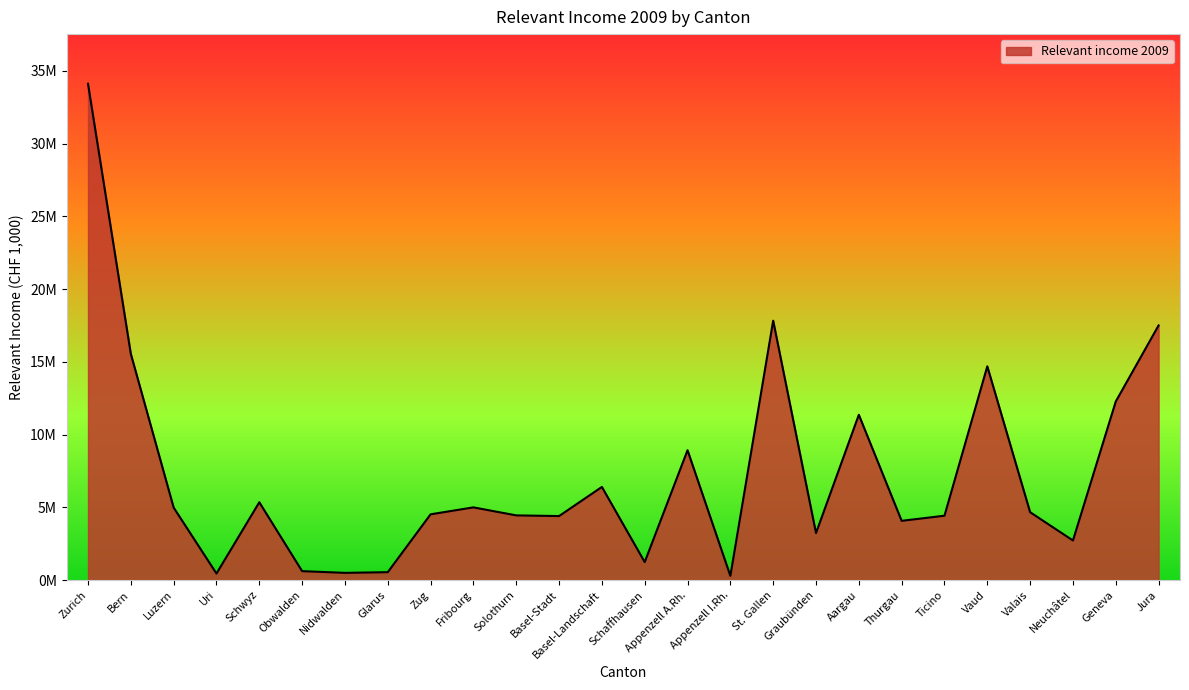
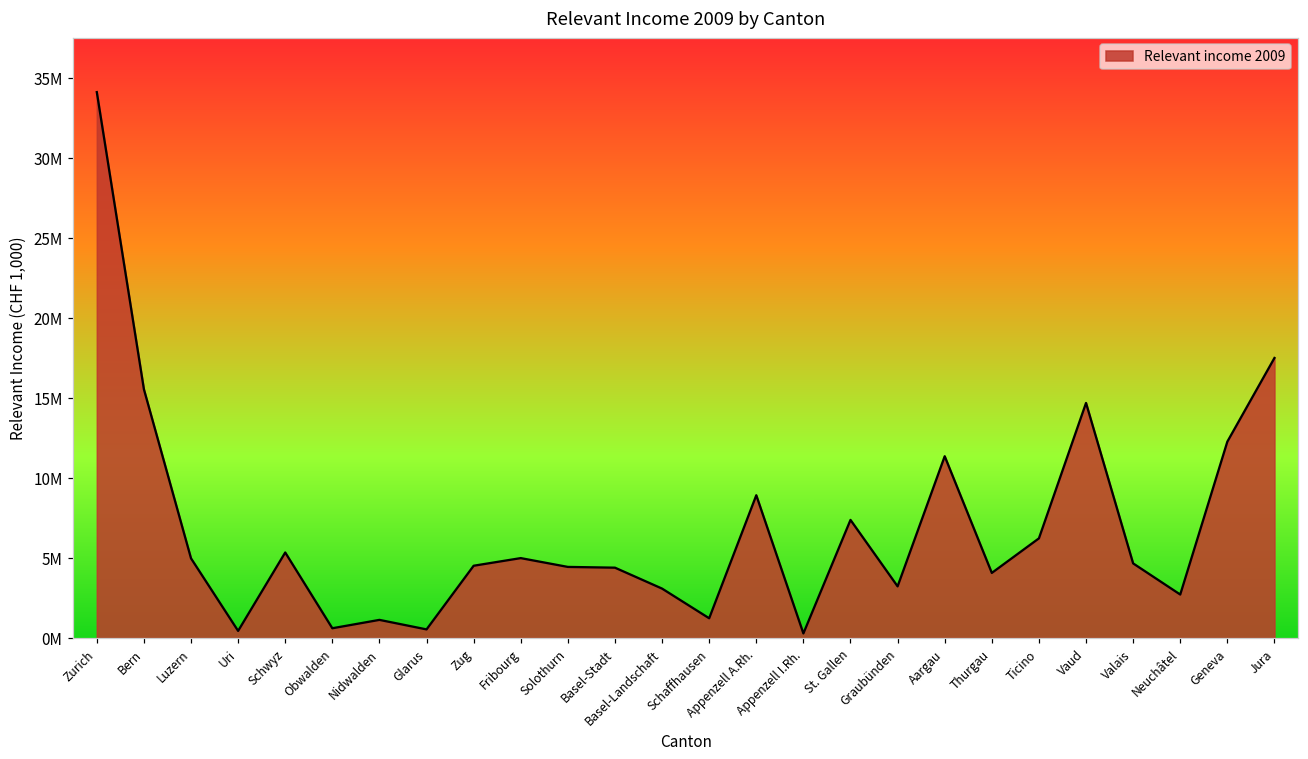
  {
    "Zurich": 34100000,
    "Bern": 15600000,
    "Luzern": 5000000,
    "Uri": 500000,
    "Schwyz": 5400000,
    "Obwalden": 600000,
-   "Nidwalden": 500000,
+   "Nidwalden": 1100000,
    "Glarus": 500000,
    "Zug": 4500000,
    "Fribourg": 5000000,
    "Solothurn": 4400000,
    "Basel-Stadt": 4400000,
-   "Basel-Landschaft": 6400000,
+   "Basel-Landschaft": 3100000,
    "Schaffhausen": 1200000,
    "Appenzell A.Rh.": 8900000,
    "Appenzell I.Rh.": 300000,
-   "St. Gallen": 17800000,
+   "St. Gallen": 7400000,
    "Graubünden": 3200000,
    "Aargau": 11400000,
    "Thurgau": 4100000,
-   "Ticino": 4400000,
+   "Ticino": 6200000,
    "Vaud": 14700000,
    "Valais": 4700000,
    "Neuchâtel": 2700000,
    "Geneva": 12300000,
    "Jura": 17500000
  }
